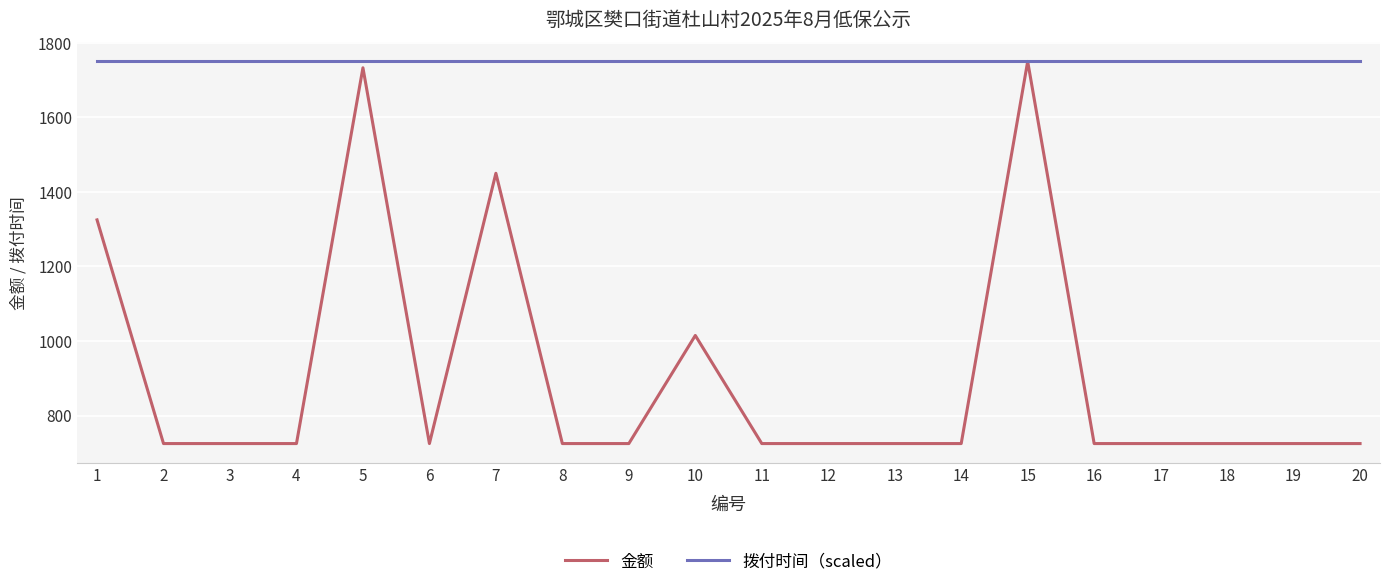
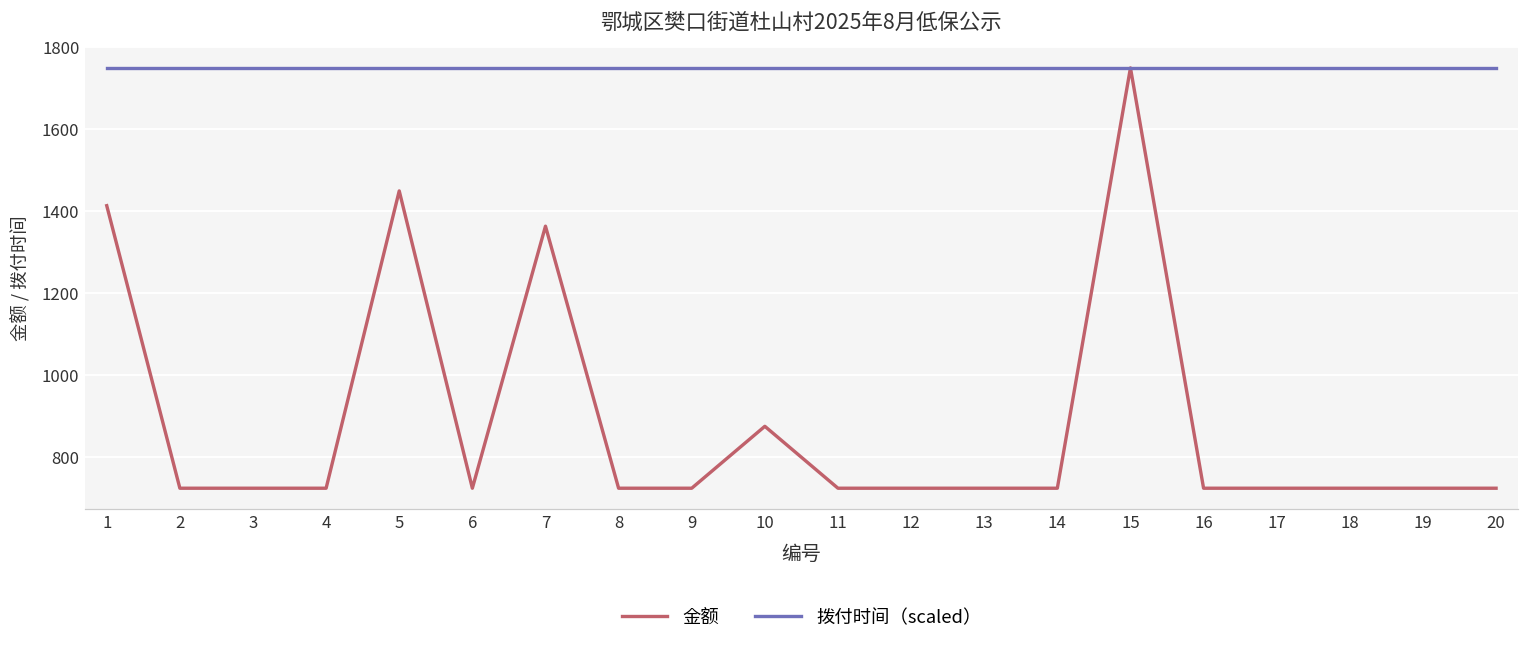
  {
    "金额": {
-     "1": 1330,
+     "1": 1410,
      "2": 730,
      "3": 730,
      "4": 730,
-     "5": 1730,
+     "5": 1450,
      "6": 730,
-     "7": 1450,
+     "7": 1360,
      "8": 730,
      "9": 730,
-     "10": 1020,
+     "10": 880,
      "11": 730,
      "12": 730,
      "13": 730,
      "14": 730,
      "16": 730,
      "17": 730,
      "18": 730,
      "19": 730,
      "20": 730
    },
    "拨付时间（scaled）": {
      "1": 1750,
      "2": 1750,
      "3": 1750,
      "4": 1750,
      "5": 1750,
      "6": 1750,
      "7": 1750,
      "8": 1750,
      "9": 1750,
      "10": 1750,
      "11": 1750,
      "12": 1750,
      "13": 1750,
      "14": 1750,
      "16": 1750,
      "17": 1750,
      "18": 1750,
      "19": 1750,
      "20": 1750
    }
  }
